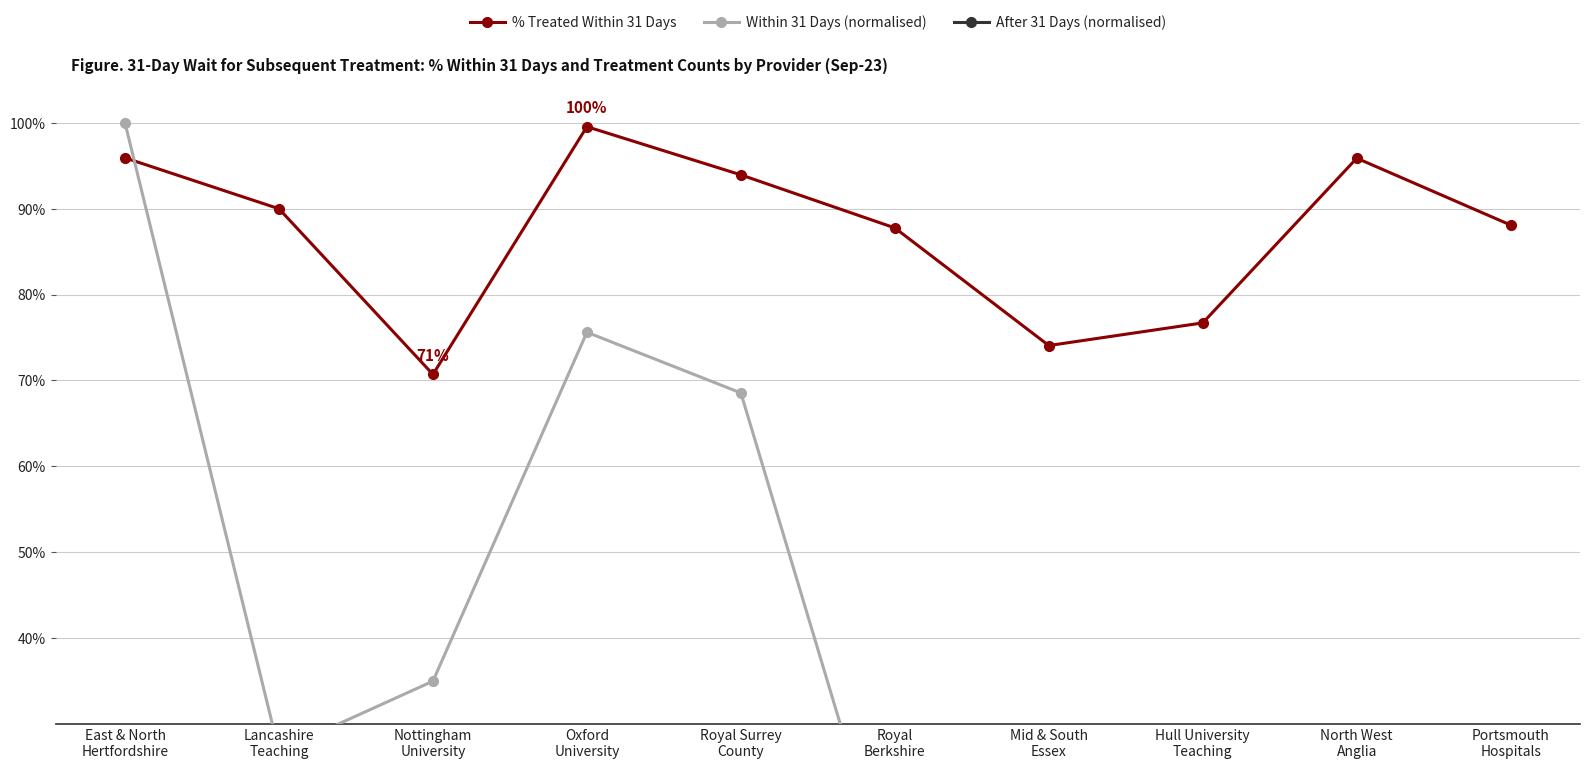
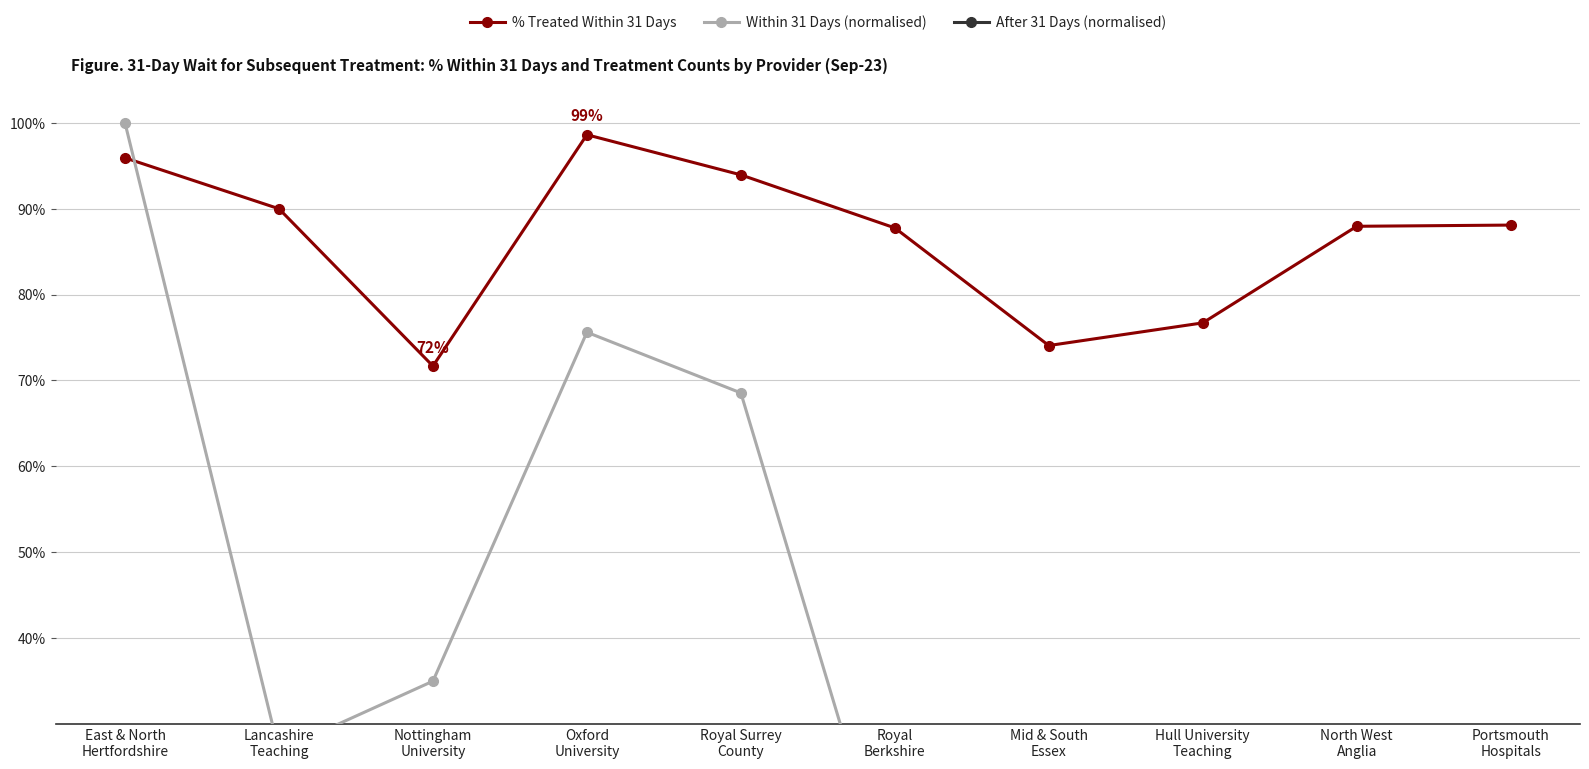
  {
    "% Treated Within 31 Days": {
-     "Nottingham University": "71%",
-     "Oxford University": "100%",
-     "North West Anglia": "96%"
+     "Nottingham University": "72%",
+     "Oxford University": "99%",
+     "North West Anglia": "88%"
    },
    "Within 31 Days (normalised)": {
      "East & North Hertfordshire": "100%",
      "Nottingham University": "35%",
      "Oxford University": "76%",
      "Royal Surrey County": "69%"
    }
  }
